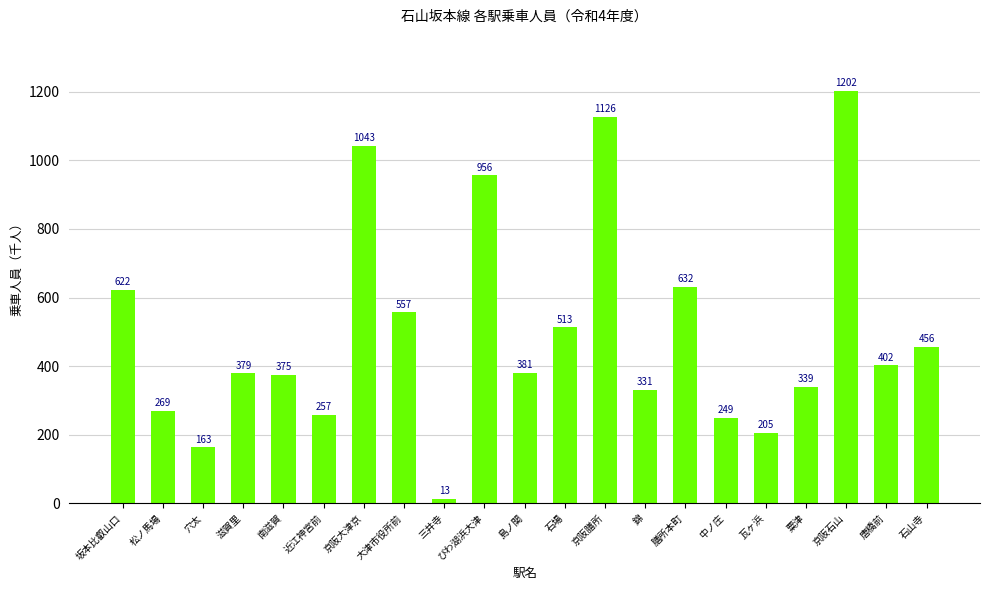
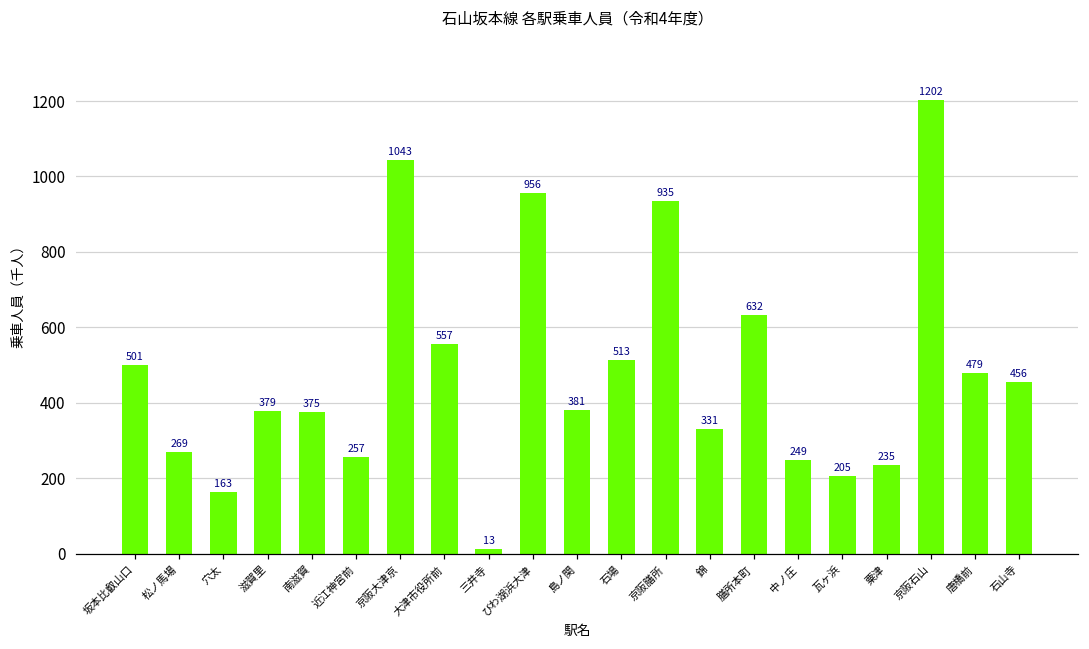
  {
-   "坂本比叡山口": 622,
+   "坂本比叡山口": 501,
    "松ノ馬場": 269,
    "穴太": 163,
    "滋賀里": 379,
    "南滋賀": 375,
    "近江神宮前": 257,
    "京阪大津京": 1043,
    "大津市役所前": 557,
    "三井寺": 13,
    "びわ湖浜大津": 956,
    "島ノ関": 381,
    "石場": 513,
-   "京阪膳所": 1126,
+   "京阪膳所": 935,
    "錦": 331,
    "膳所本町": 632,
    "中ノ庄": 249,
    "瓦ヶ浜": 205,
-   "粟津": 339,
+   "粟津": 235,
    "京阪石山": 1202,
-   "唐橋前": 402,
+   "唐橋前": 479,
    "石山寺": 456
  }
